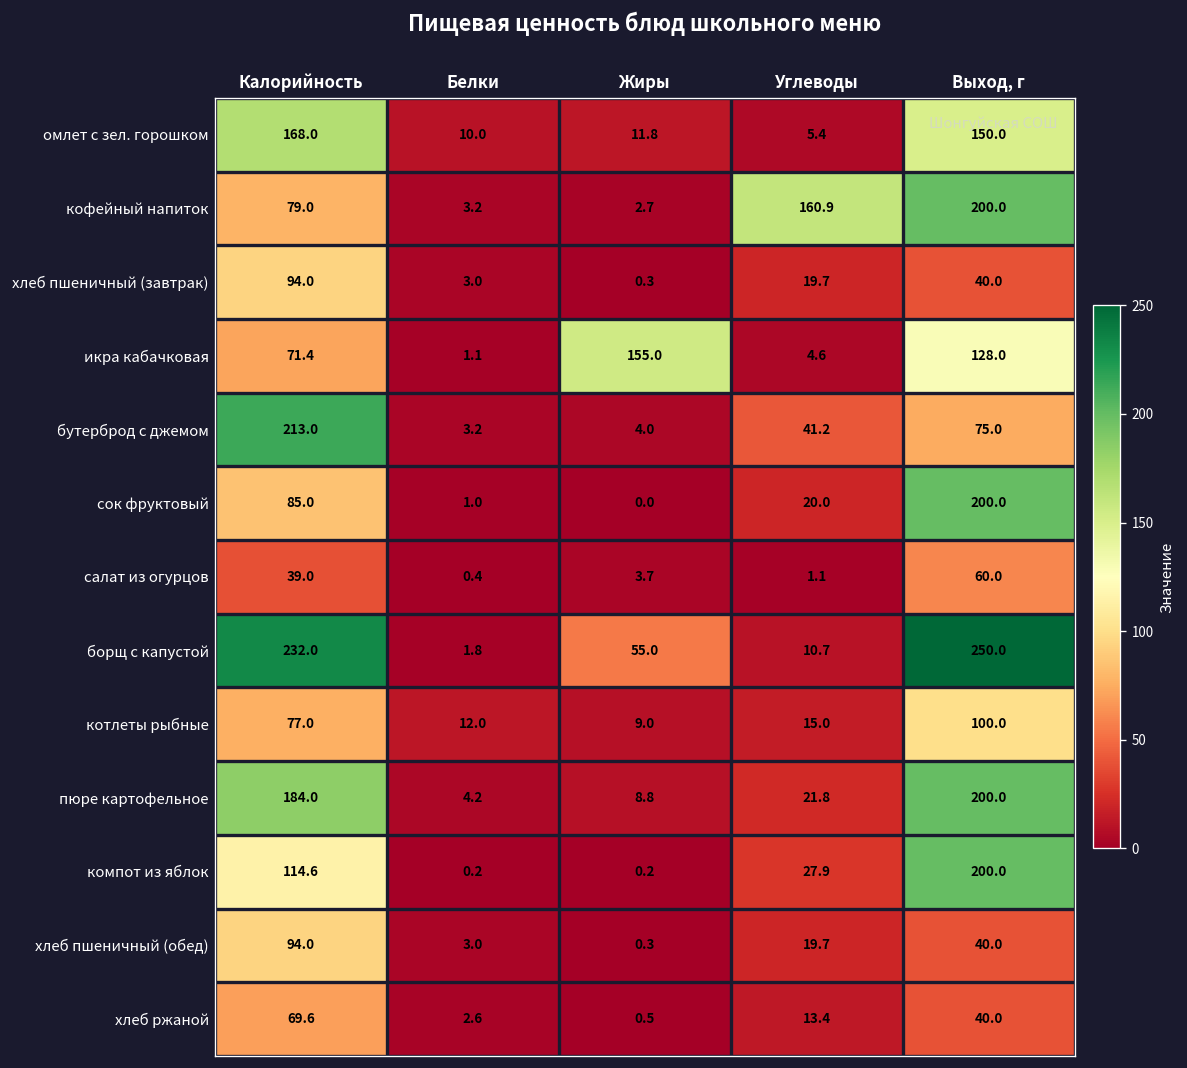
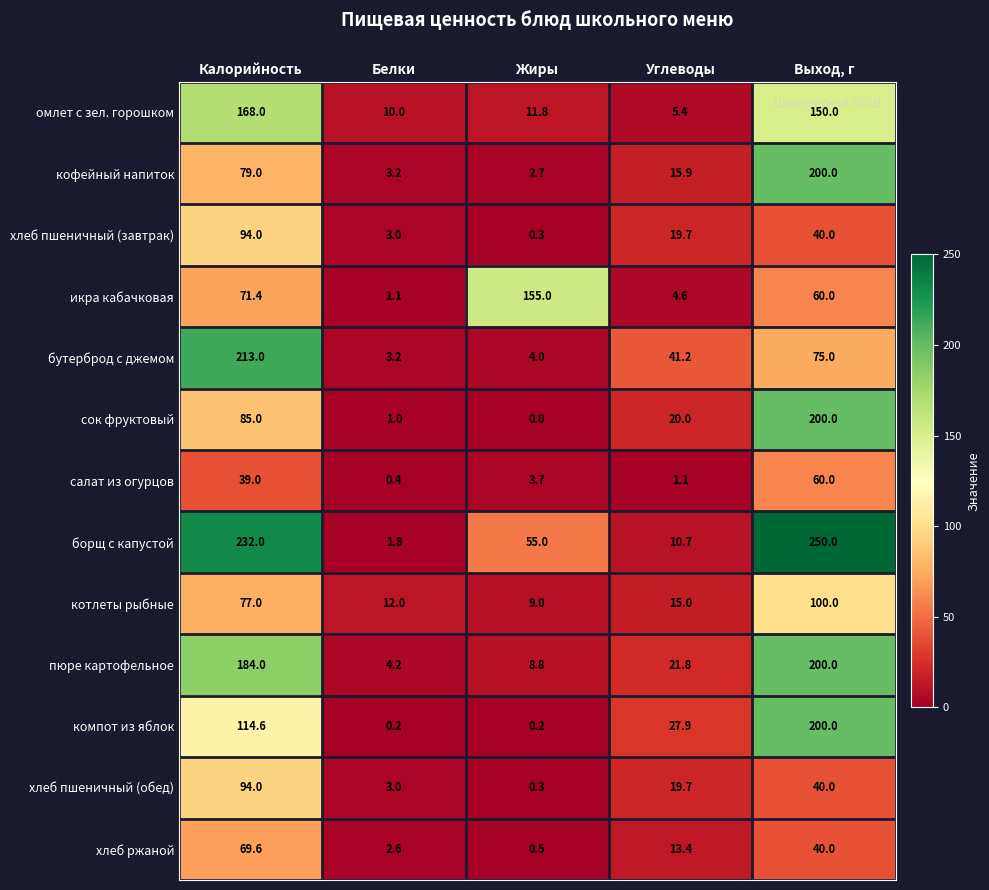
  {
    "омлет с зел. горошком": {
      "Калорийность": 168.0,
      "Белки": 10.0,
      "Жиры": 11.8,
      "Углеводы": 5.4
    },
    "кофейный напиток": {
      "Калорийность": 79.0,
      "Белки": 3.2,
      "Жиры": 2.7,
-     "Углеводы": 160.9,
+     "Углеводы": 15.9,
      "Выход, г": 200.0
    },
    "хлеб пшеничный (завтрак)": {
      "Калорийность": 94.0,
      "Белки": 3.0,
      "Жиры": 0.3,
      "Углеводы": 19.7,
      "Выход, г": 40.0
    },
    "икра кабачковая": {
      "Калорийность": 71.4,
      "Белки": 1.1,
      "Жиры": 155.0,
      "Углеводы": 4.6,
-     "Выход, г": 128.0
+     "Выход, г": 60.0
    },
    "бутерброд с джемом": {
      "Калорийность": 213.0,
      "Белки": 3.2,
      "Жиры": 4.0,
      "Углеводы": 41.2,
      "Выход, г": 75.0
    },
    "сок фруктовый": {
      "Калорийность": 85.0,
      "Белки": 1.0,
      "Жиры": 0.0,
      "Углеводы": 20.0,
      "Выход, г": 200.0
    },
    "салат из огурцов": {
      "Калорийность": 39.0,
      "Белки": 0.4,
      "Жиры": 3.7,
      "Углеводы": 1.1,
      "Выход, г": 60.0
    },
    "борщ с капустой": {
      "Калорийность": 232.0,
      "Белки": 1.8,
      "Жиры": 55.0,
      "Углеводы": 10.7,
      "Выход, г": 250.0
    },
    "котлеты рыбные": {
      "Калорийность": 77.0,
      "Белки": 12.0,
      "Жиры": 9.0,
      "Углеводы": 15.0,
      "Выход, г": 100.0
    },
    "пюре картофельное": {
      "Калорийность": 184.0,
      "Белки": 4.2,
      "Жиры": 8.8,
      "Углеводы": 21.8,
      "Выход, г": 200.0
    },
    "компот из яблок": {
      "Калорийность": 114.6,
      "Белки": 0.2,
      "Жиры": 0.2,
      "Углеводы": 27.9,
      "Выход, г": 200.0
    },
    "хлеб пшеничный (обед)": {
      "Калорийность": 94.0,
      "Белки": 3.0,
      "Жиры": 0.3,
      "Углеводы": 19.7,
      "Выход, г": 40.0
    },
    "хлеб ржаной": {
      "Калорийность": 69.6,
      "Белки": 2.6,
      "Жиры": 0.5,
      "Углеводы": 13.4,
      "Выход, г": 40.0
    }
  }
